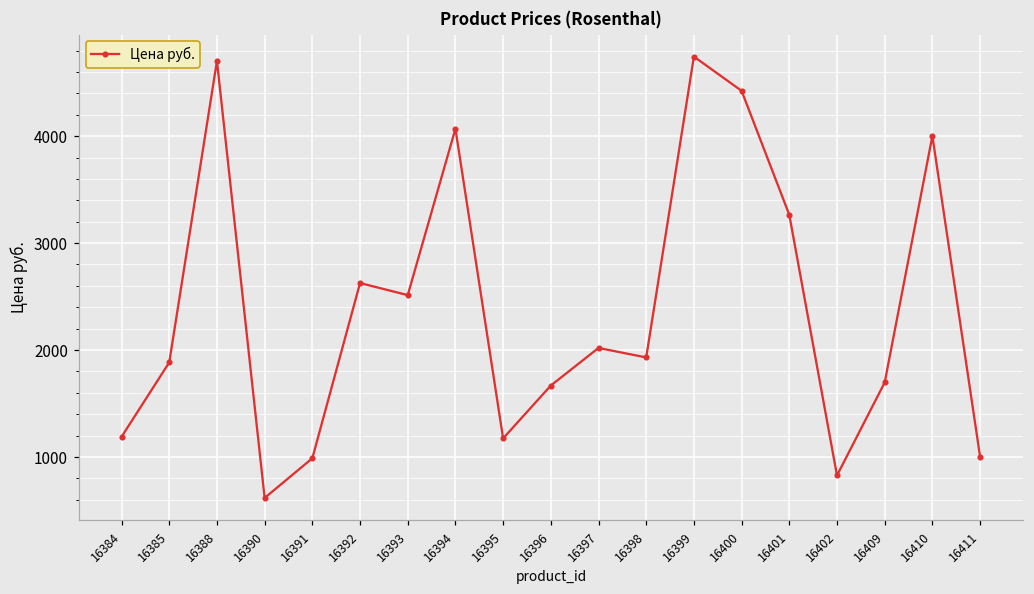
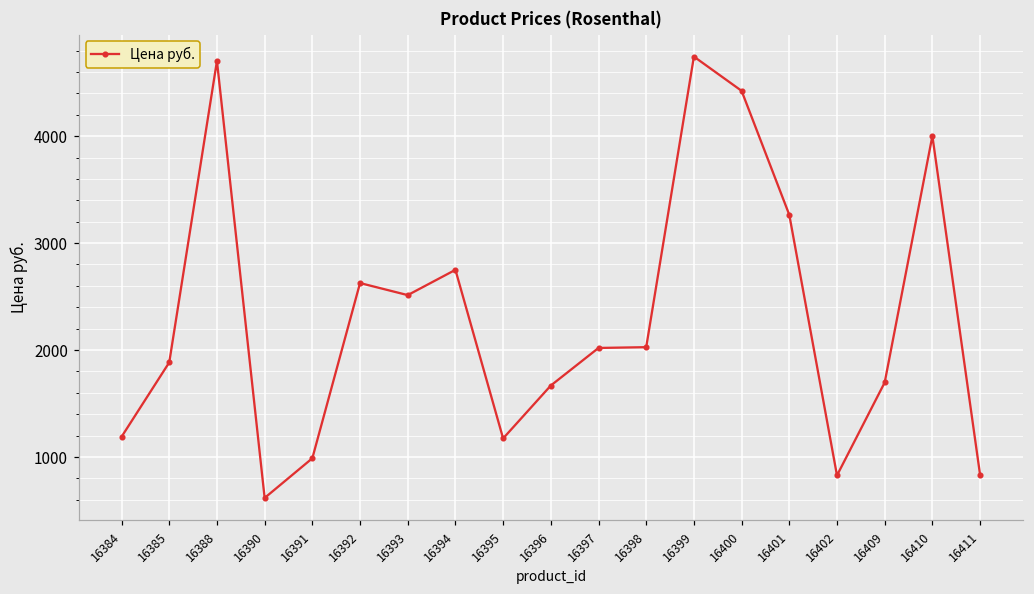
  {
    "16384": 1200,
    "16385": 1900,
    "16388": 4700,
    "16390": 600,
    "16391": 1000,
    "16392": 2600,
    "16393": 2500,
-   "16394": 4100,
+   "16394": 2800,
    "16395": 1200,
    "16396": 1700,
    "16397": 2000,
-   "16398": 1900,
+   "16398": 2000,
    "16399": 4700,
    "16400": 4400,
    "16401": 3300,
    "16402": 800,
    "16409": 1700,
    "16410": 4000,
-   "16411": 1000
+   "16411": 800
  }
